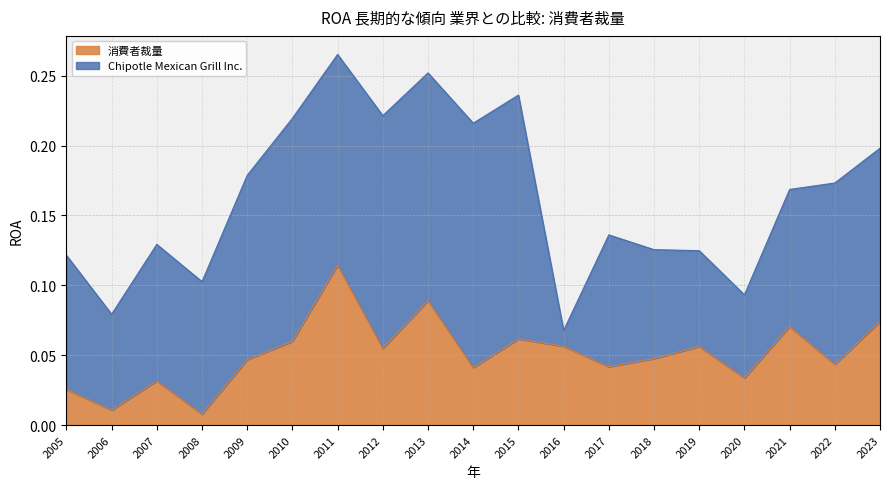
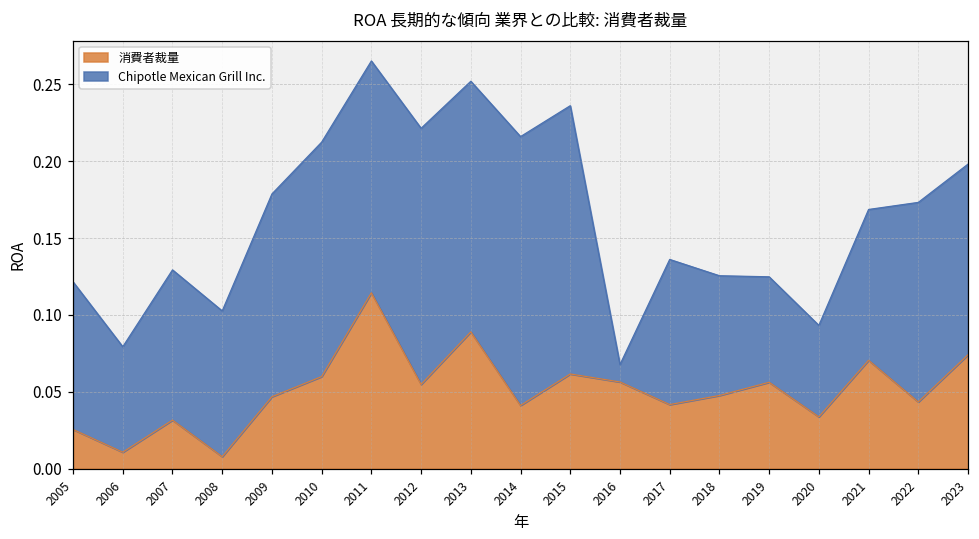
  {
    "消費者裁量": {
      "2005": 0.026,
      "2006": 0.011,
      "2007": 0.032,
      "2008": 0.008,
      "2009": 0.047,
      "2010": 0.060,
      "2011": 0.114,
      "2012": 0.055,
      "2013": 0.089,
      "2014": 0.041,
      "2015": 0.062,
      "2016": 0.056,
      "2017": 0.042,
      "2018": 0.048,
      "2019": 0.056,
      "2020": 0.034,
      "2021": 0.071,
      "2022": 0.043,
      "2023": 0.074
    },
    "Chipotle Mexican Grill Inc.": {
      "2005": 0.096,
      "2006": 0.069,
      "2007": 0.098,
      "2008": 0.095,
      "2009": 0.132,
-     "2010": 0.160,
+     "2010": 0.153,
      "2011": 0.151,
      "2012": 0.167,
      "2013": 0.163,
      "2014": 0.175,
      "2015": 0.175,
      "2016": 0.011,
      "2017": 0.094,
      "2018": 0.078,
      "2019": 0.069,
      "2020": 0.060,
      "2021": 0.098,
      "2022": 0.130,
      "2023": 0.124
    }
  }
